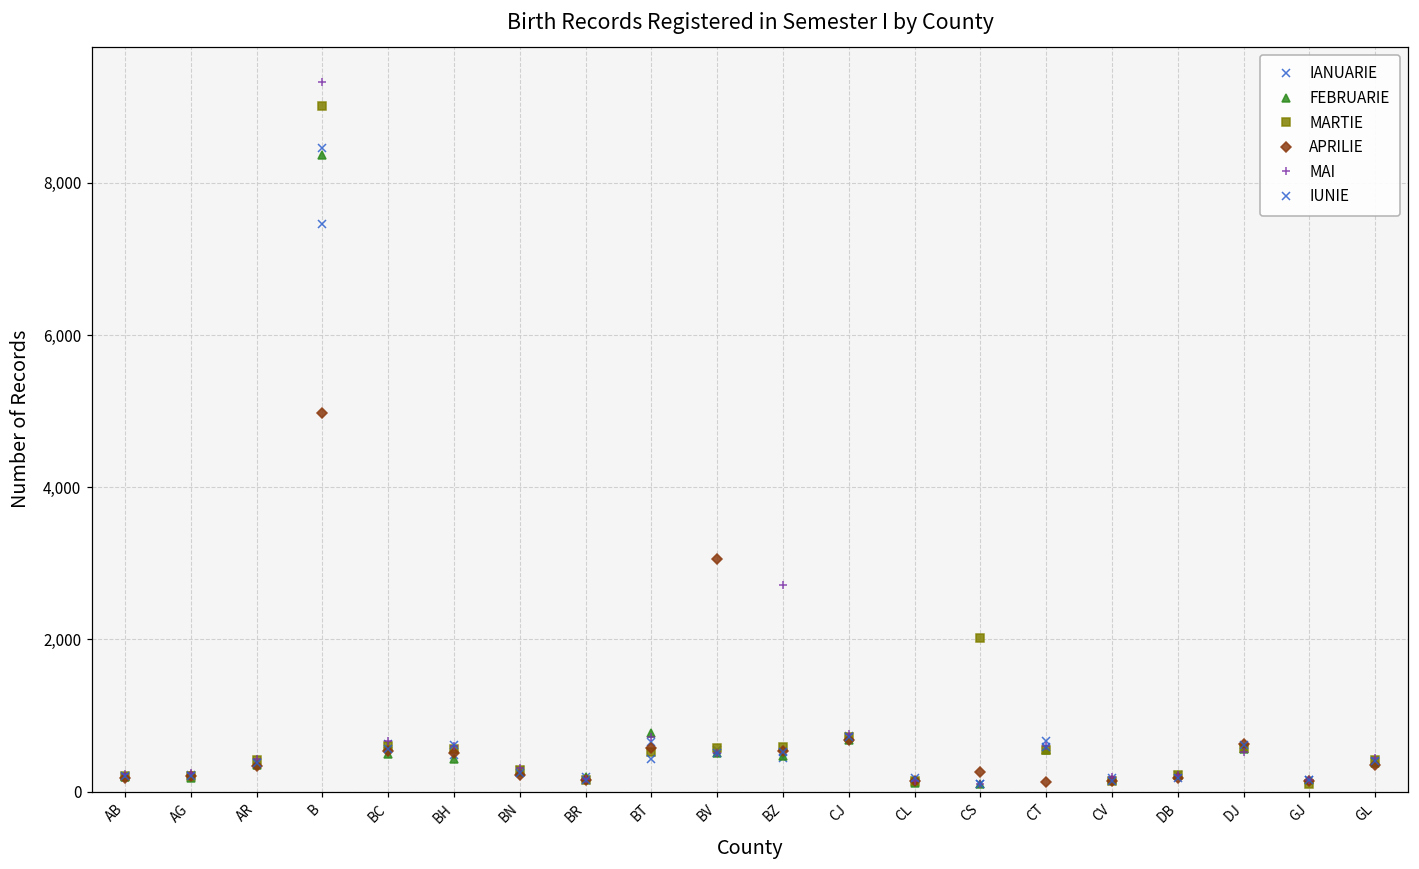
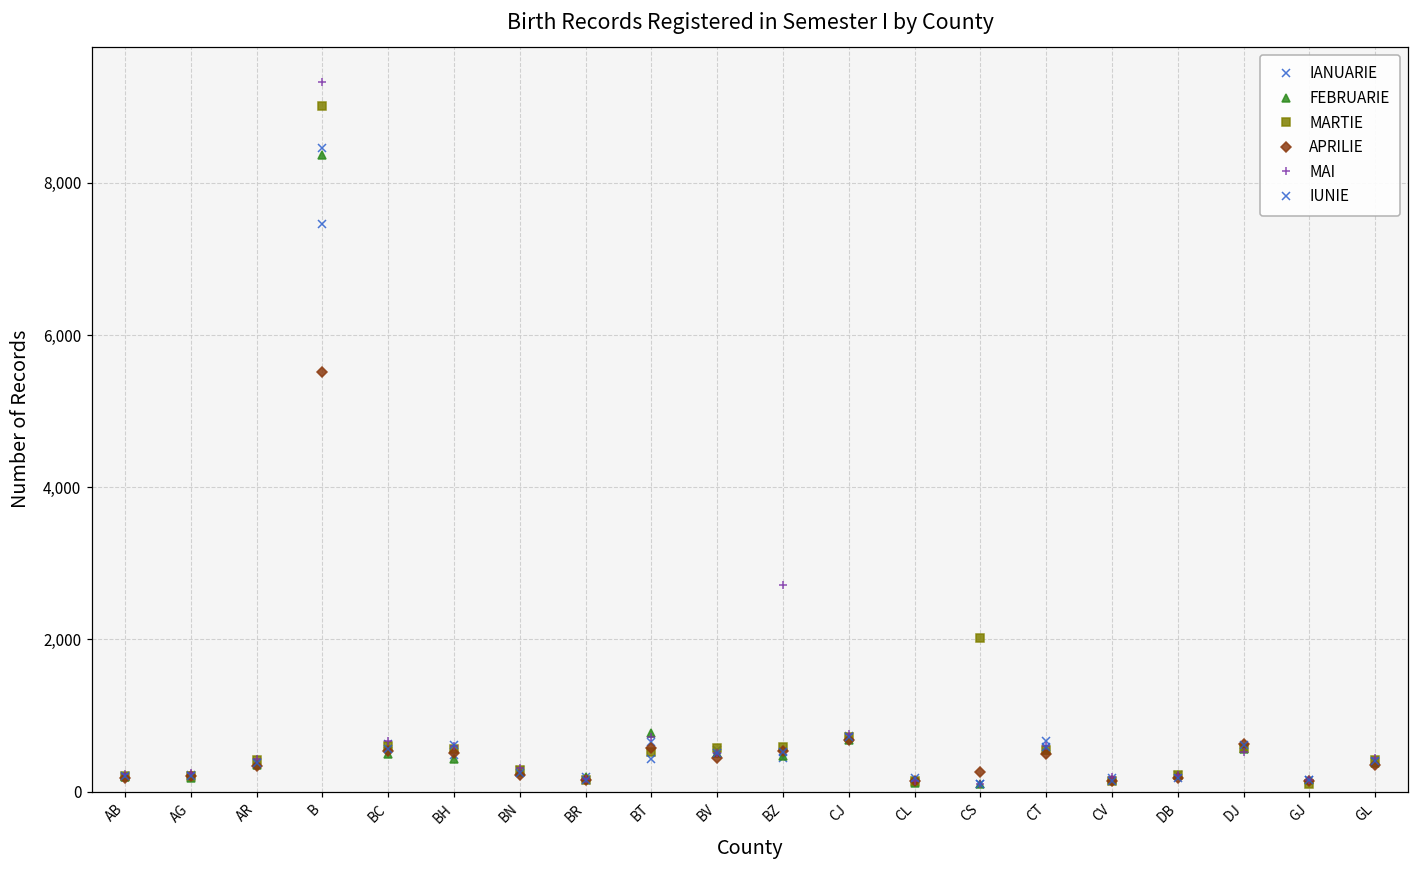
  {
    "FEBRUARIE": {
      "B": "8,400",
      "BC": "500",
      "BH": "400",
      "BT": "800"
    },
    "MARTIE": {
      "B": "9,000",
      "BT": "500",
      "BZ": "600",
      "CS": "2,000"
    },
    "APRILIE": {
-     "B": "5,000",
+     "B": "5,500",
      "BN": "200",
      "BT": "600",
-     "BV": "3,100",
+     "BV": "400",
      "CS": "300",
-     "CT": "100"
+     "CT": "500"
    },
    "MAI": {
      "B": "9,300",
      "BC": "700",
      "BT": "700",
      "BZ": "2,700",
      "DJ": "500"
    }
  }
